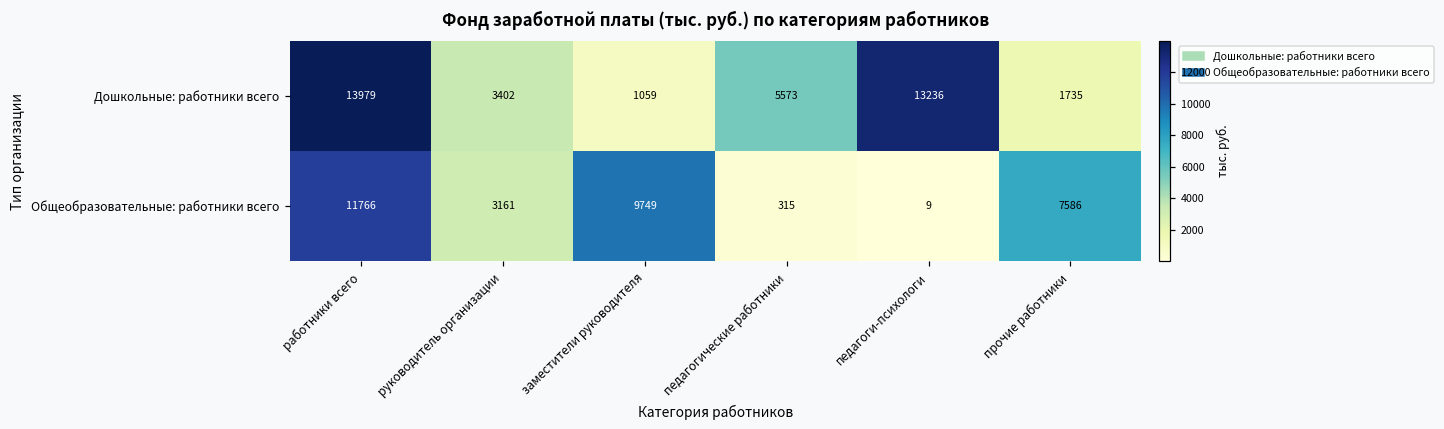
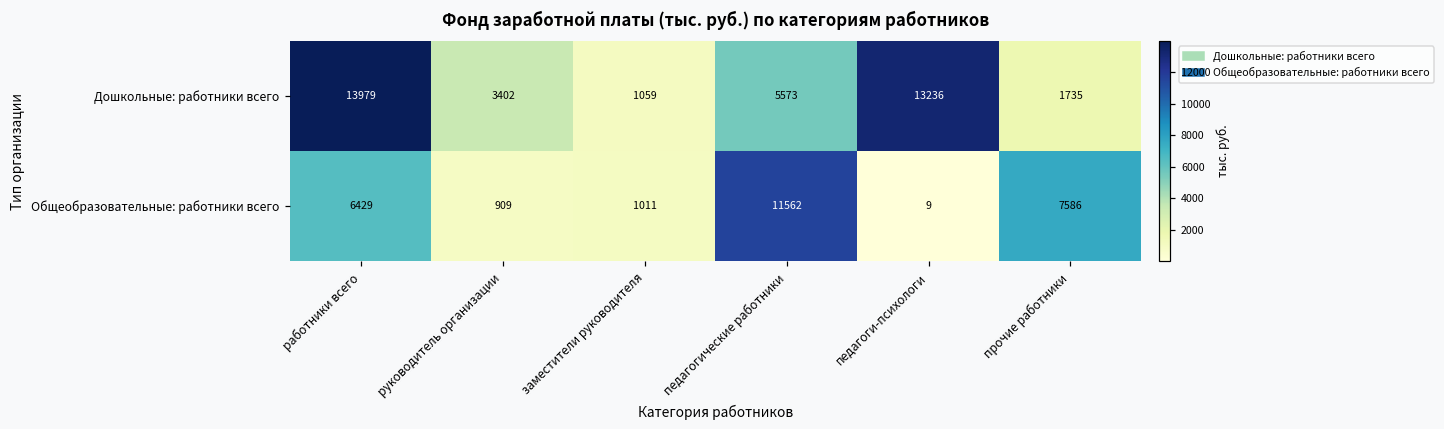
  {
    "Дошкольные: работники всего": {
      "работники всего": 13979,
      "руководитель организации": 3402,
      "заместители руководителя": 1059,
      "педагогические работники": 5573,
      "педагоги-психологи": 13236,
      "прочие работники": 1735
    },
    "Общеобразовательные: работники всего": {
-     "работники всего": 11766,
-     "руководитель организации": 3161,
-     "заместители руководителя": 9749,
-     "педагогические работники": 315,
+     "работники всего": 6429,
+     "руководитель организации": 909,
+     "заместители руководителя": 1011,
+     "педагогические работники": 11562,
      "педагоги-психологи": 9,
      "прочие работники": 7586
    }
  }
